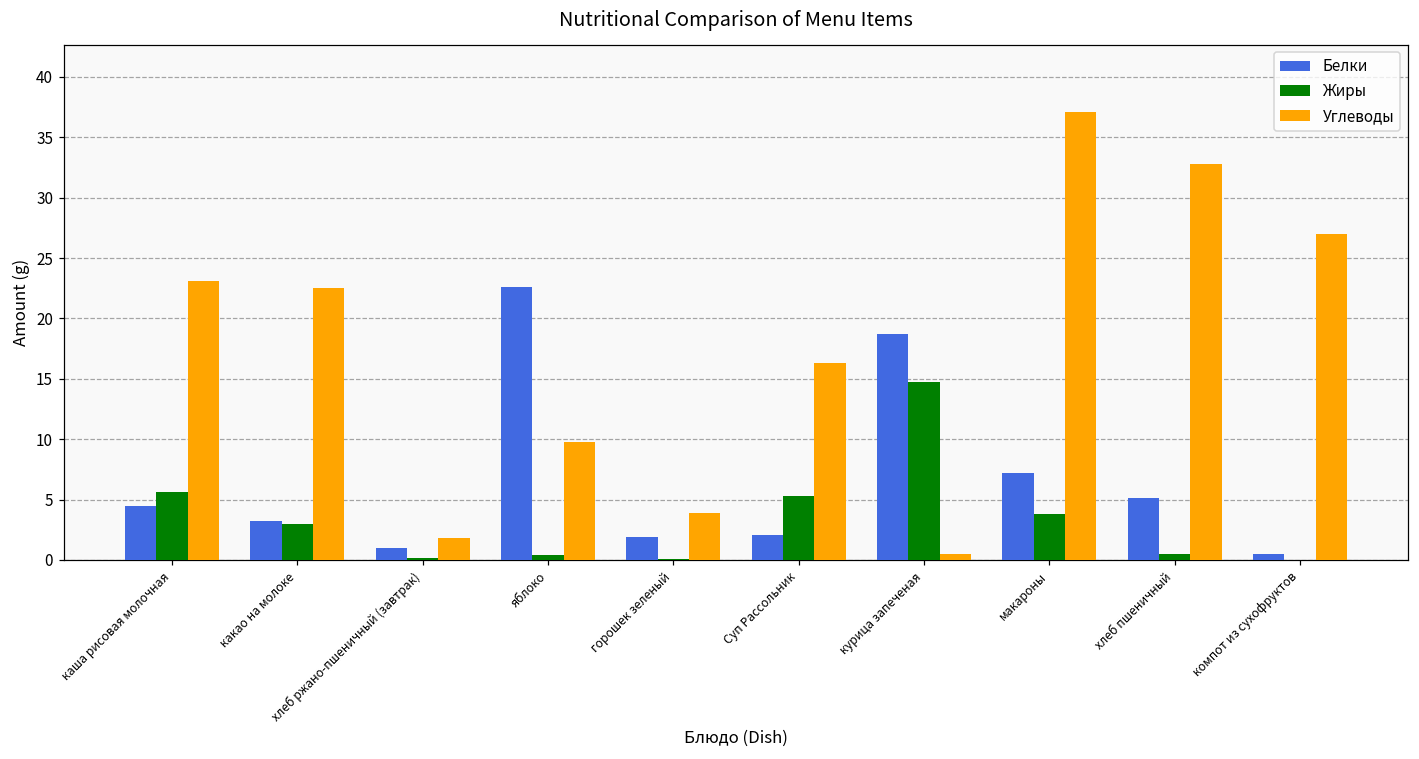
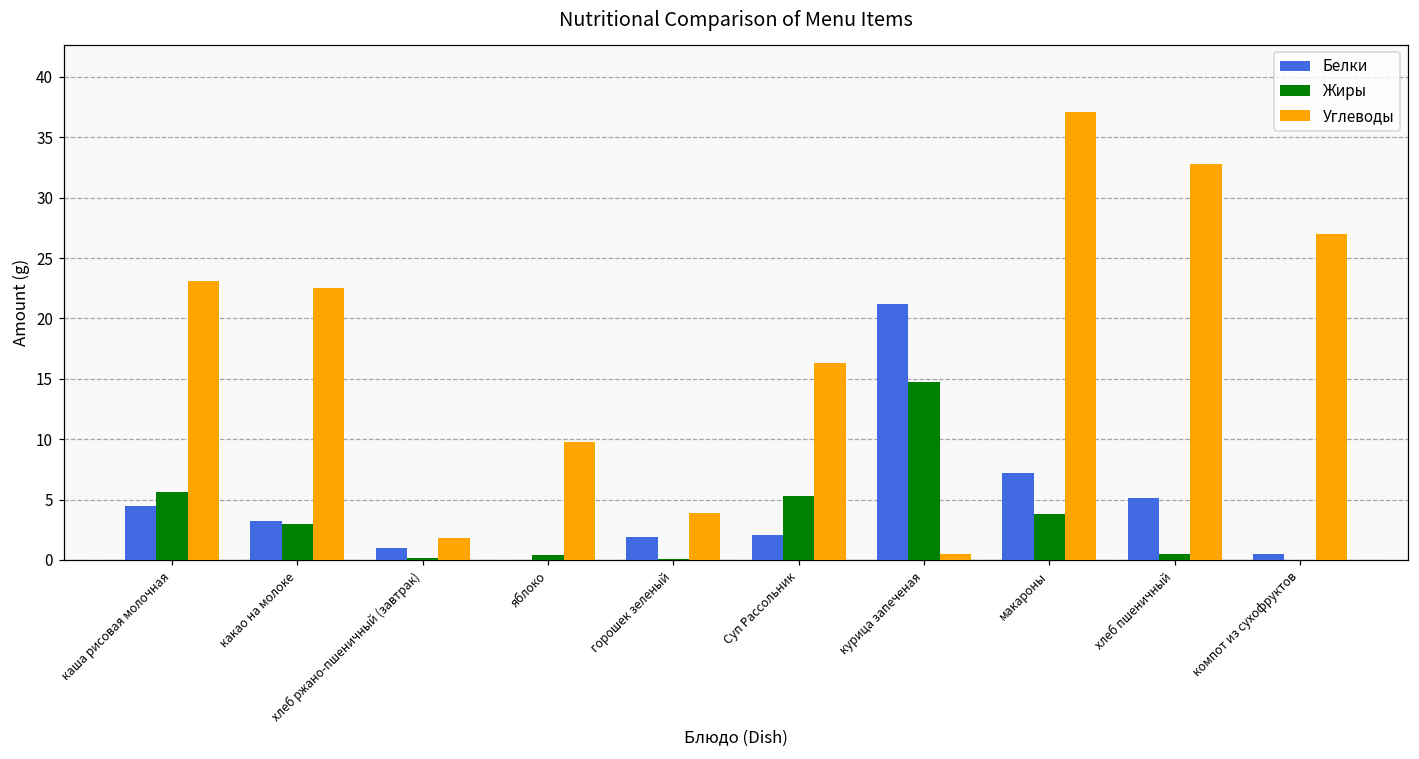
  {
    "Белки": {
      "каша рисовая молочная": 4.5,
      "какао на молоке": 3.2,
      "хлеб ржано-пшеничный (завтрак)": 1.0,
-     "яблоко": 22.6,
+     "яблоко": 0.0,
      "горошек зеленый": 1.9,
      "Суп Рассольник": 2.1,
-     "курица запеченая": 18.7,
+     "курица запеченая": 21.2,
      "макароны": 7.2,
      "хлеб пшеничный": 5.1,
      "компот из сухофруктов": 0.5
    },
    "Жиры": {
      "каша рисовая молочная": 5.6,
      "какао на молоке": 3.0,
      "яблоко": 0.4,
      "Суп Рассольник": 5.3,
      "курица запеченая": 14.7,
      "макароны": 3.8,
      "хлеб пшеничный": 0.5,
      "компот из сухофруктов": 0.0
    },
    "Углеводы": {
      "каша рисовая молочная": 23.1,
      "какао на молоке": 22.5,
      "хлеб ржано-пшеничный (завтрак)": 1.8,
      "яблоко": 9.8,
      "горошек зеленый": 3.9,
      "Суп Рассольник": 16.3,
      "курица запеченая": 0.5,
      "макароны": 37.1,
      "хлеб пшеничный": 32.8,
      "компот из сухофруктов": 27.0
    }
  }
